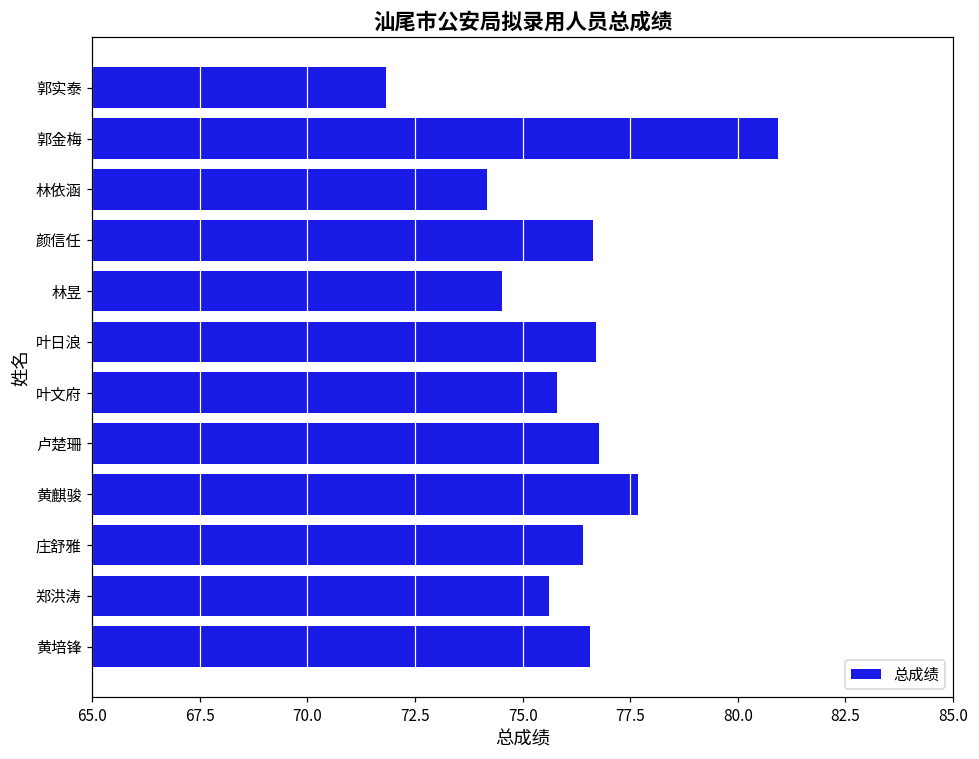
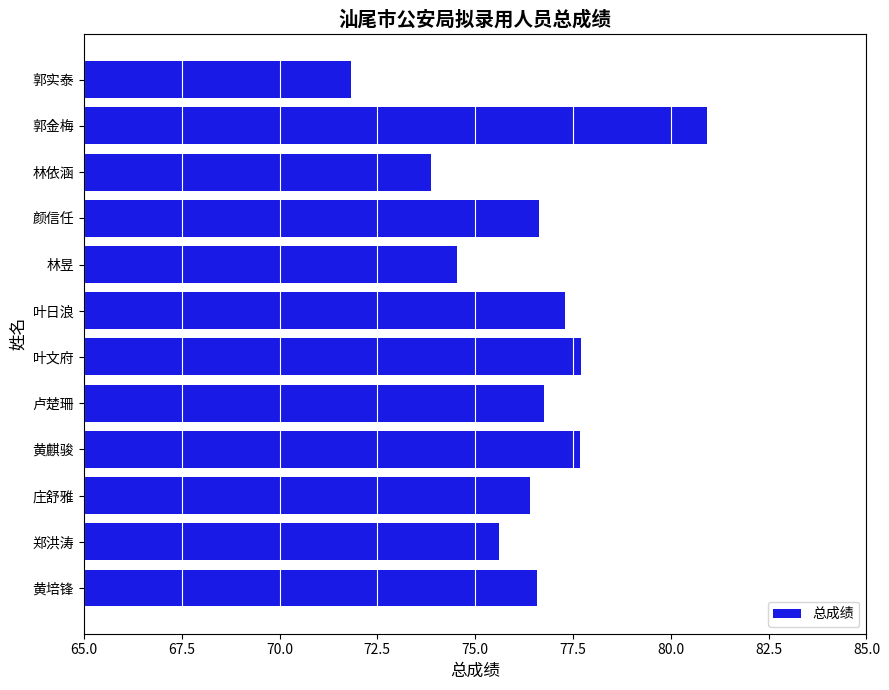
  {
    "郭实泰": 71.8,
    "郭金梅": 80.9,
-   "林依涵": 74.2,
+   "林依涵": 73.9,
    "颜信任": 76.6,
    "林昱": 74.5,
-   "叶日浪": 76.7,
-   "叶文府": 75.8,
+   "叶日浪": 77.3,
+   "叶文府": 77.7,
    "卢楚珊": 76.8,
    "黄麒骏": 77.7,
    "庄舒雅": 76.4,
    "郑洪涛": 75.6,
    "黄培锋": 76.6
  }
